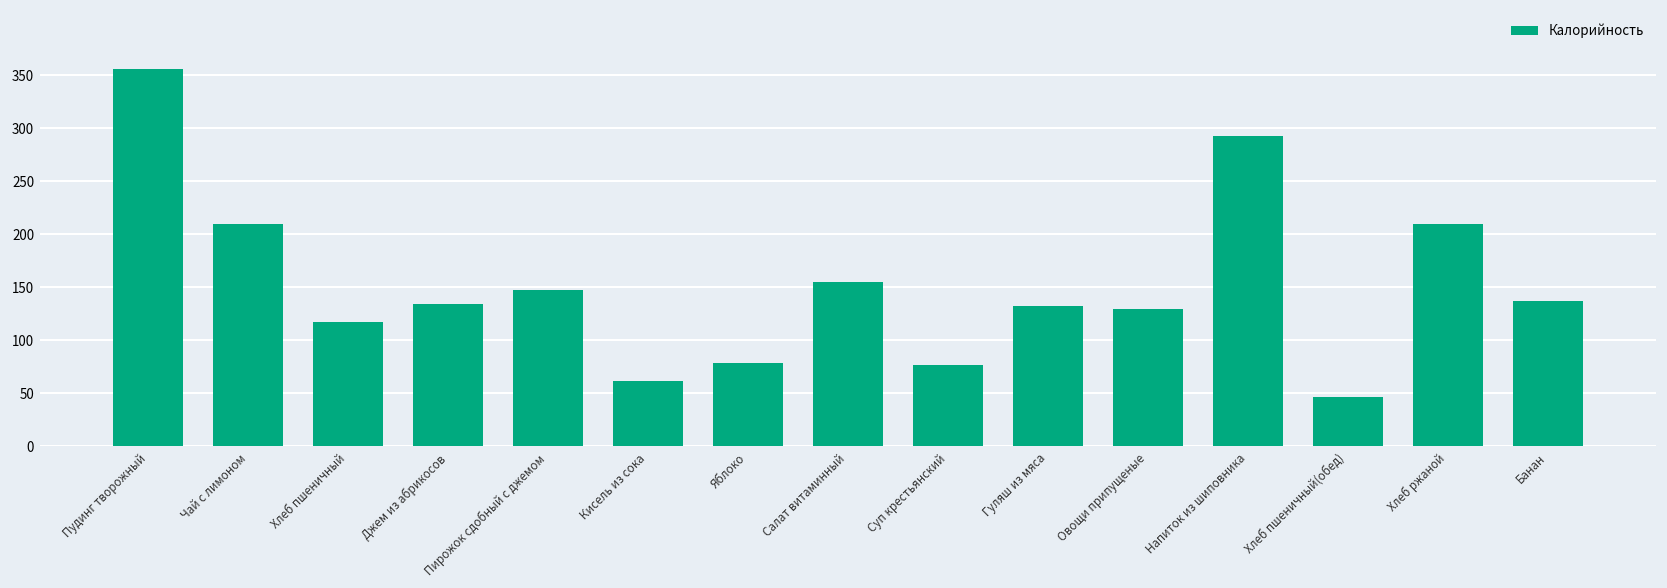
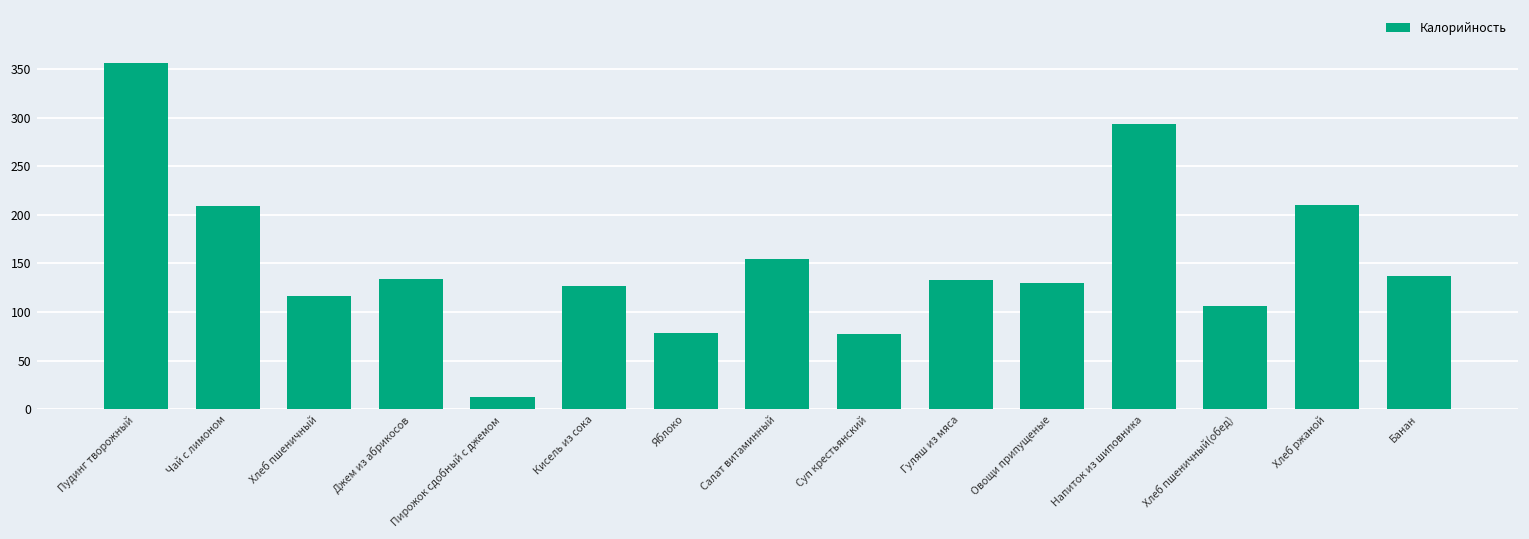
  {
    "Пудинг творожный": 360,
    "Чай с лимоном": 210,
    "Хлеб пшеничный": 120,
    "Джем из абрикосов": 130,
-   "Пирожок сдобный с джемом": 150,
-   "Кисель из сока": 60,
+   "Пирожок сдобный с джемом": 10,
+   "Кисель из сока": 130,
    "Яблоко": 80,
    "Салат витаминный": 150,
    "Суп крестьянский": 80,
    "Гуляш из мяса": 130,
    "Овощи припущеные": 130,
    "Напиток из шиповника": 290,
-   "Хлеб пшеничный(обед)": 50,
+   "Хлеб пшеничный(обед)": 110,
    "Хлеб ржаной": 210,
    "Банан": 140
  }
